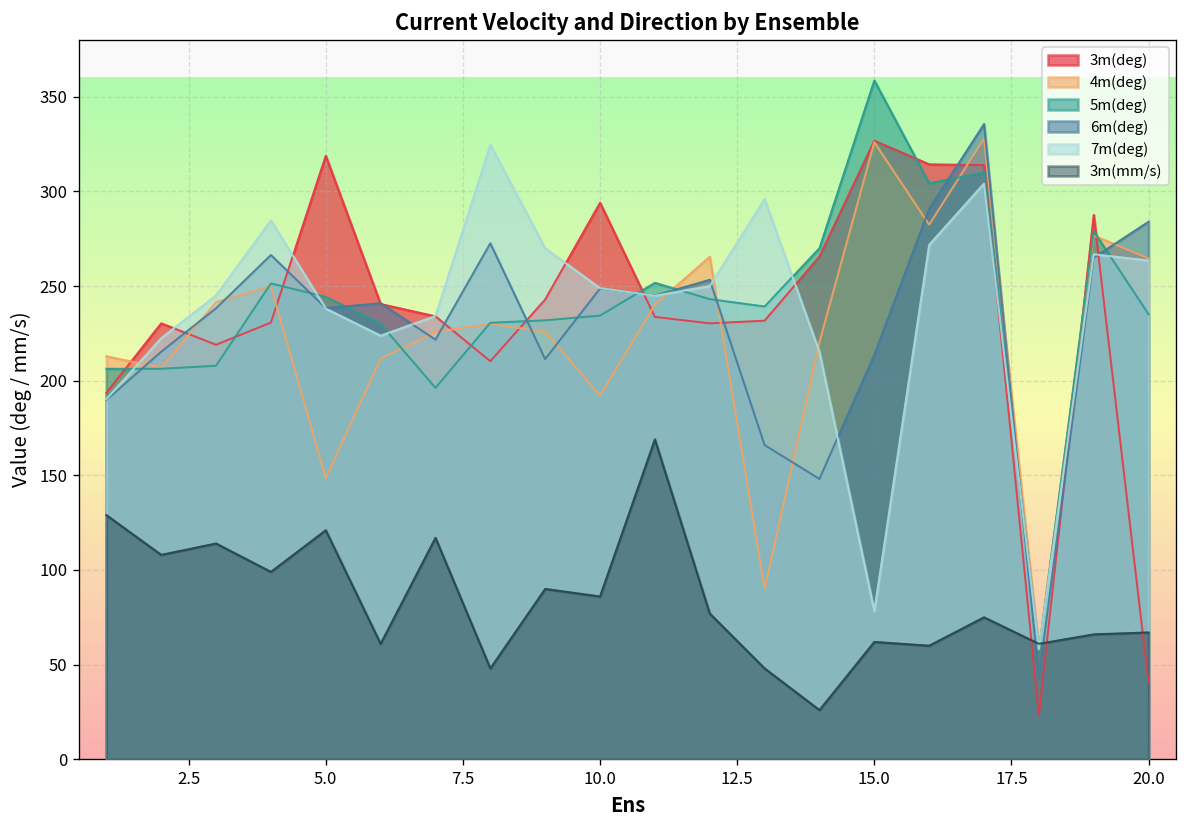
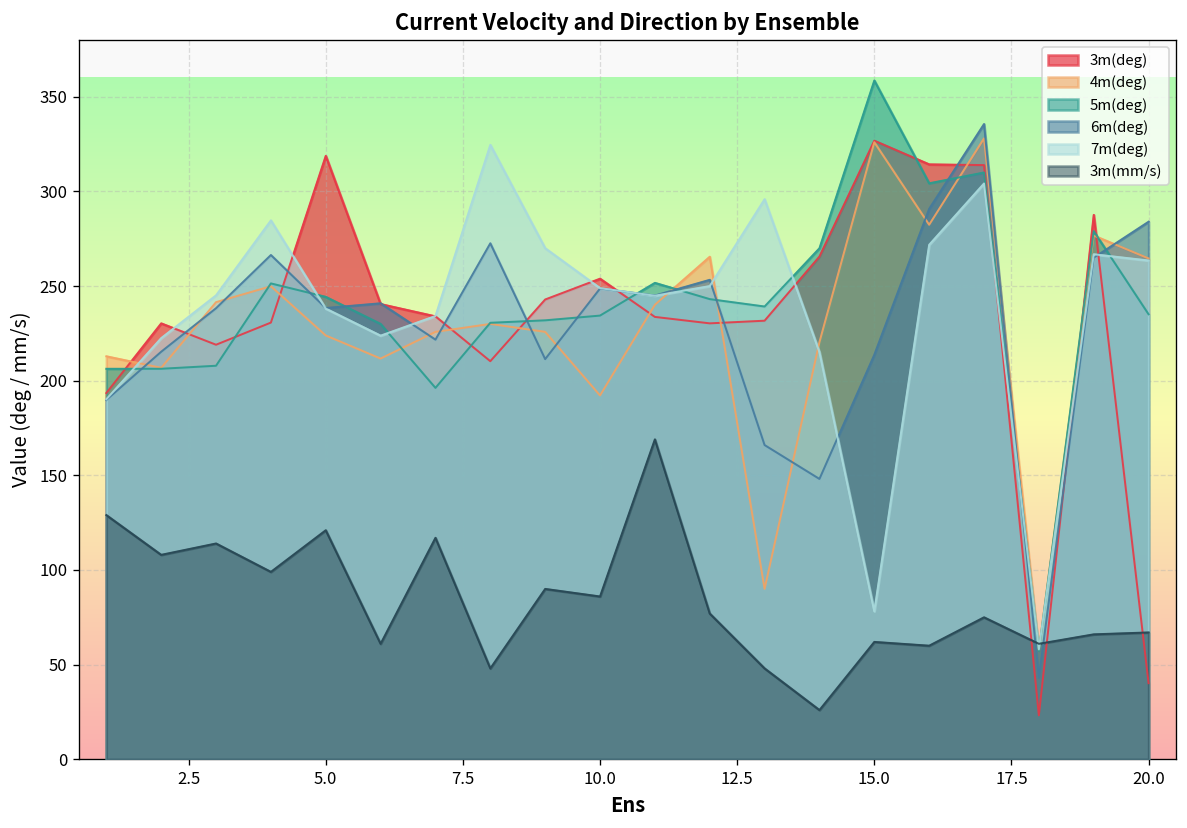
  {
    "3m(deg)": {
      "5.0": 319,
-     "10.0": 294,
+     "10.0": 254,
      "20.0": 40
    },
    "4m(deg)": {
-     "5.0": 149,
+     "5.0": 224,
      "10.0": 192
    },
    "7m(deg)": {
      "15.0": 78
    }
  }
